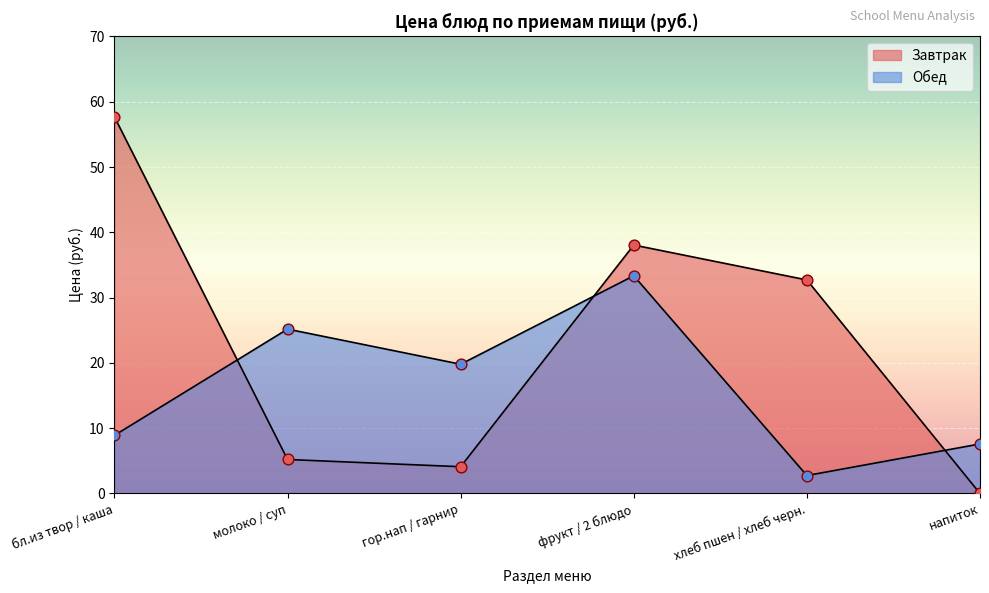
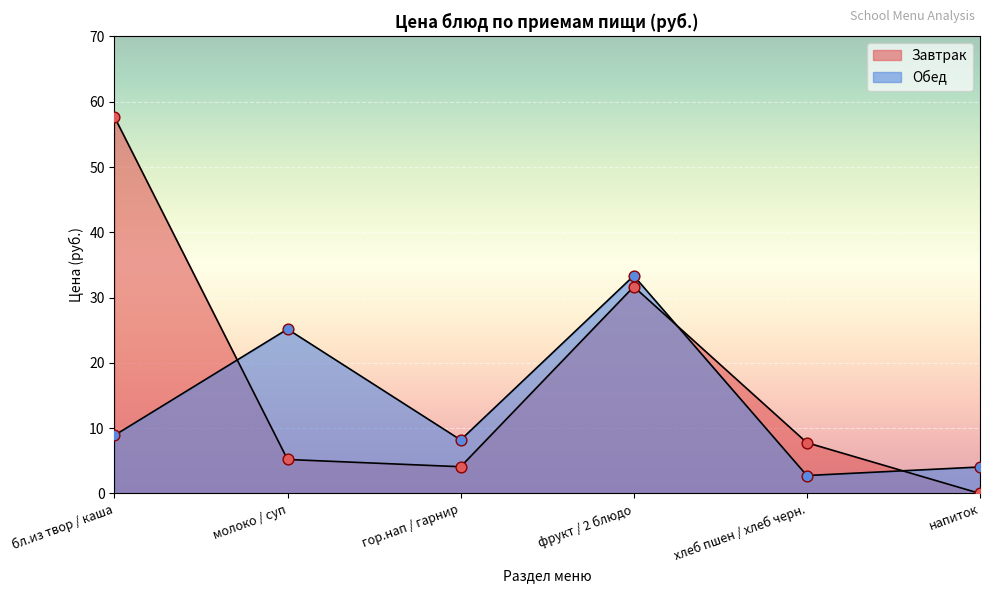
  {
    "Завтрак": {
      "бл.из твор / каша": 58,
      "молоко / суп": 5,
      "гор.нап / гарнир": 4,
-     "фрукт / 2 блюдо": 38,
-     "хлеб пшен / хлеб черн.": 33,
+     "фрукт / 2 блюдо": 32,
+     "хлеб пшен / хлеб черн.": 8,
      "напиток": 0
    },
    "Обед": {
      "бл.из твор / каша": 9,
      "молоко / суп": 25,
-     "гор.нап / гарнир": 20,
+     "гор.нап / гарнир": 8,
      "фрукт / 2 блюдо": 33,
      "хлеб пшен / хлеб черн.": 3,
-     "напиток": 8
+     "напиток": 4
    }
  }
